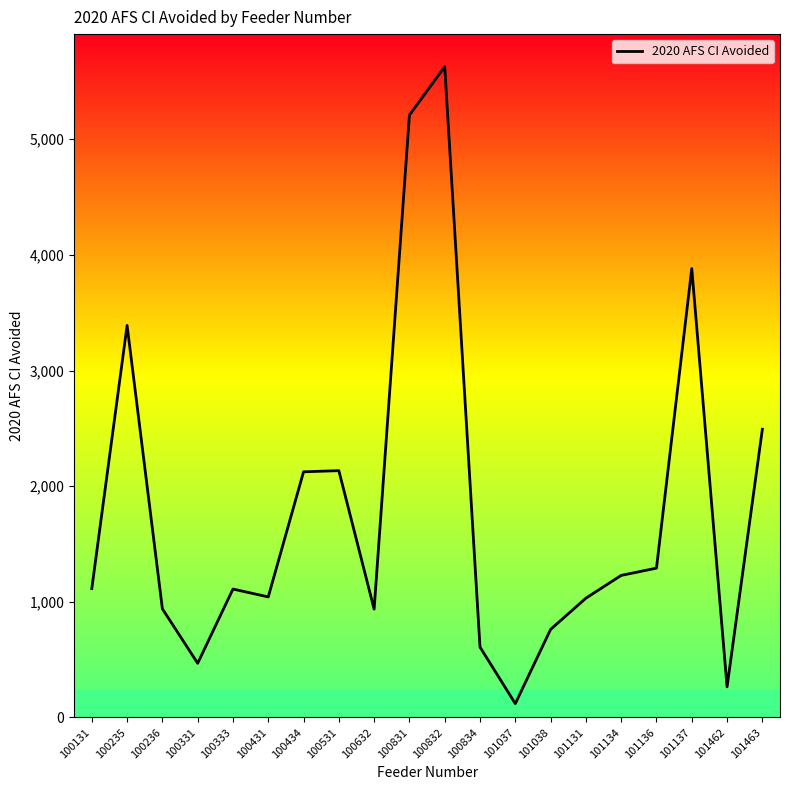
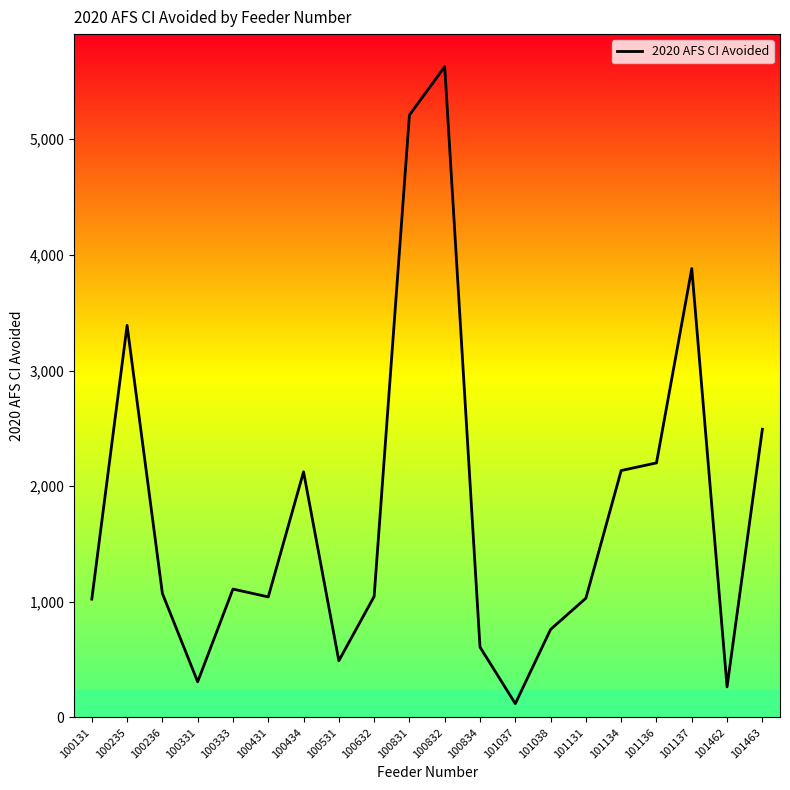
  {
-   "100131": "1,110",
+   "100131": "1,020",
    "100235": "3,390",
-   "100236": "940",
-   "100331": "470",
+   "100236": "1,070",
+   "100331": "310",
    "100333": "1,110",
    "100431": "1,040",
    "100434": "2,120",
-   "100531": "2,130",
-   "100632": "940",
+   "100531": "490",
+   "100632": "1,050",
    "100831": "5,210",
    "100832": "5,630",
    "100834": "610",
    "101037": "120",
    "101038": "760",
    "101131": "1,030",
-   "101134": "1,230",
-   "101136": "1,290",
+   "101134": "2,140",
+   "101136": "2,200",
    "101137": "3,880",
    "101462": "260",
    "101463": "2,490"
  }
